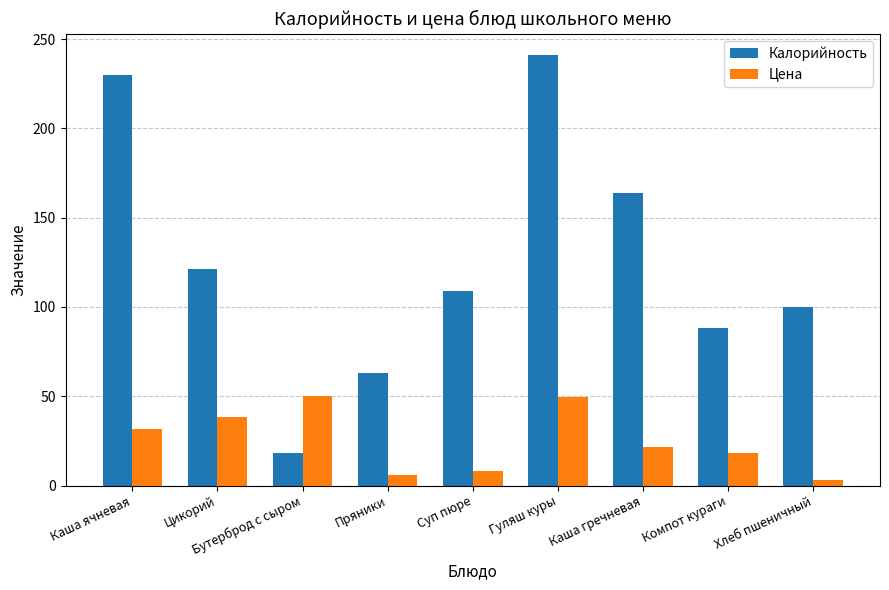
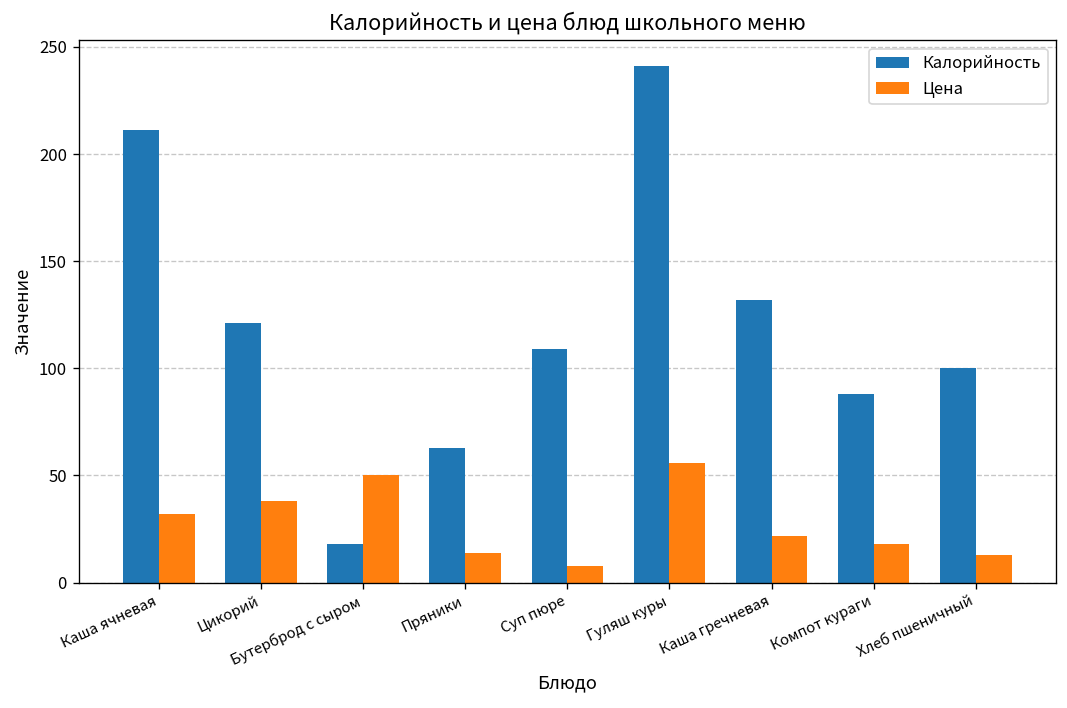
  {
    "Калорийность": {
-     "Каша ячневая": 230,
+     "Каша ячневая": 211,
      "Цикорий": 121,
      "Бутерброд с сыром": 18,
      "Пряники": 63,
      "Суп пюре": 109,
      "Гуляш куры": 241,
-     "Каша гречневая": 164,
+     "Каша гречневая": 132,
      "Компот кураги": 88,
      "Хлеб пшеничный": 100
    },
    "Цена": {
      "Каша ячневая": 32,
      "Цикорий": 38,
      "Бутерброд с сыром": 50,
-     "Пряники": 6,
+     "Пряники": 14,
      "Суп пюре": 8,
-     "Гуляш куры": 49,
+     "Гуляш куры": 56,
      "Каша гречневая": 22,
      "Компот кураги": 18,
-     "Хлеб пшеничный": 3
+     "Хлеб пшеничный": 13
    }
  }
